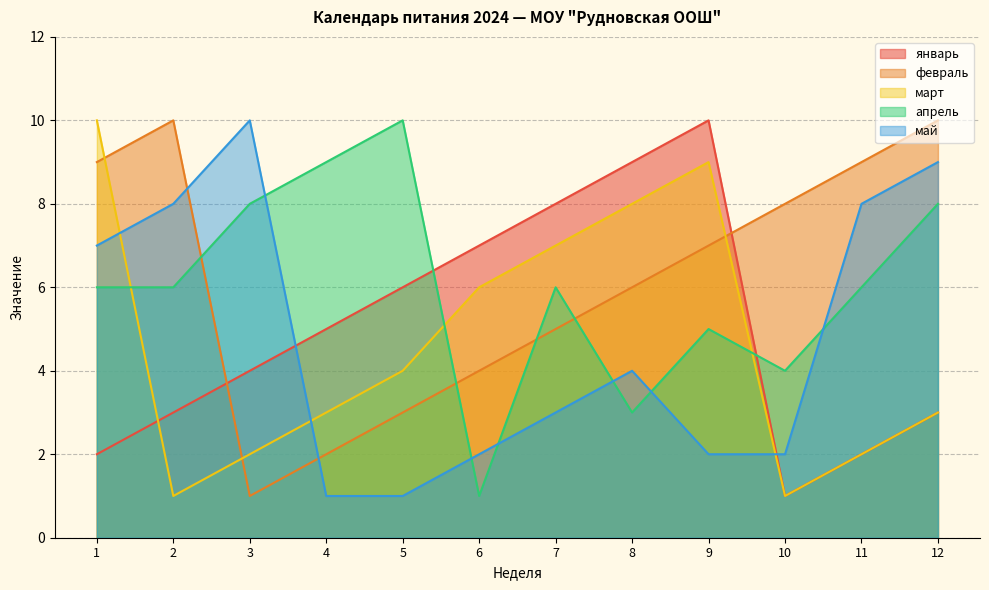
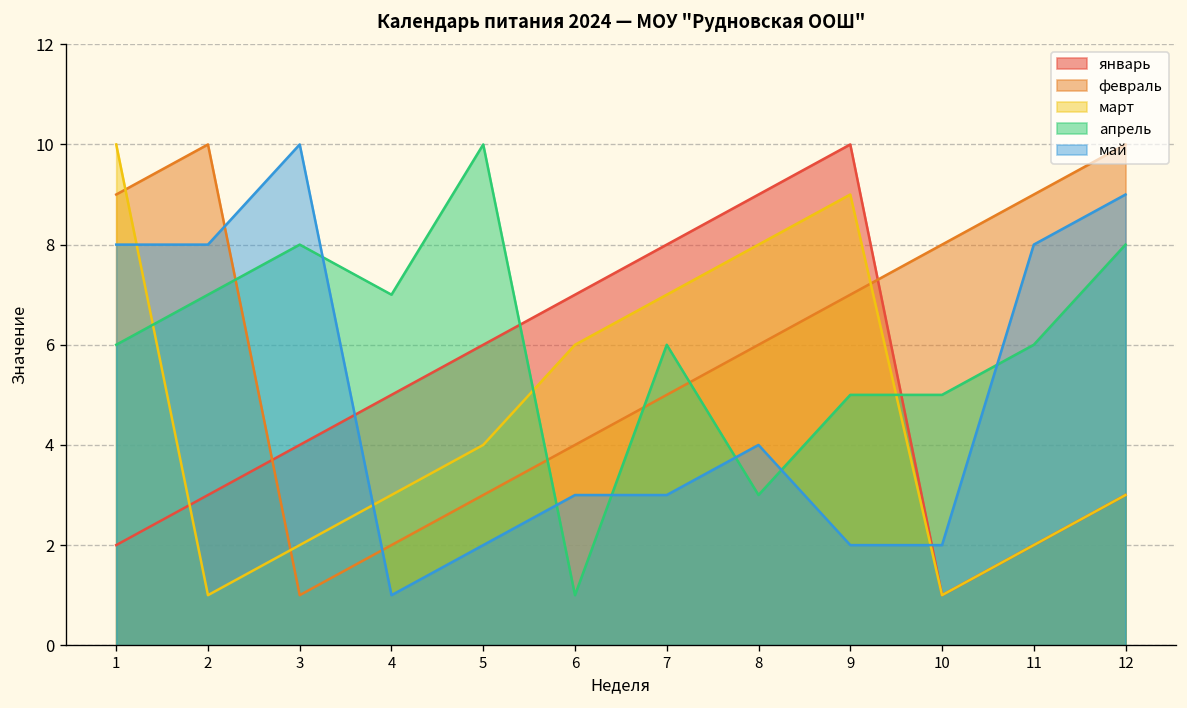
  {
    "апрель": {
      "1": 6,
-     "2": 6,
+     "2": 7,
      "3": 8,
-     "4": 9,
+     "4": 7,
      "5": 10,
      "6": 1,
      "7": 6,
      "8": 3,
      "9": 5,
-     "10": 4,
+     "10": 5,
      "11": 6,
      "12": 8
    },
    "май": {
-     "1": 7,
+     "1": 8,
      "2": 8,
      "3": 10,
      "4": 1,
-     "5": 1,
-     "6": 2,
+     "5": 2,
+     "6": 3,
      "7": 3,
      "8": 4,
      "9": 2,
      "10": 2,
      "11": 8,
      "12": 9
    }
  }
